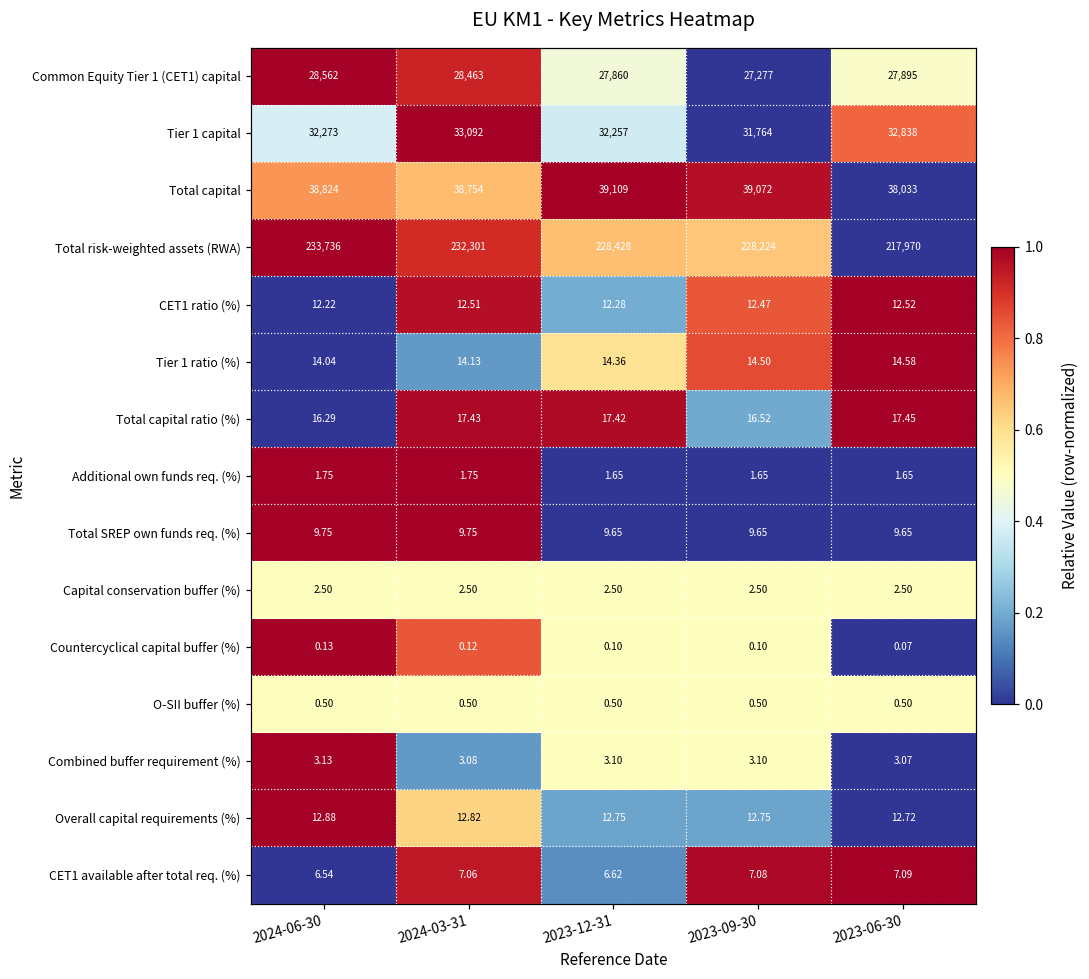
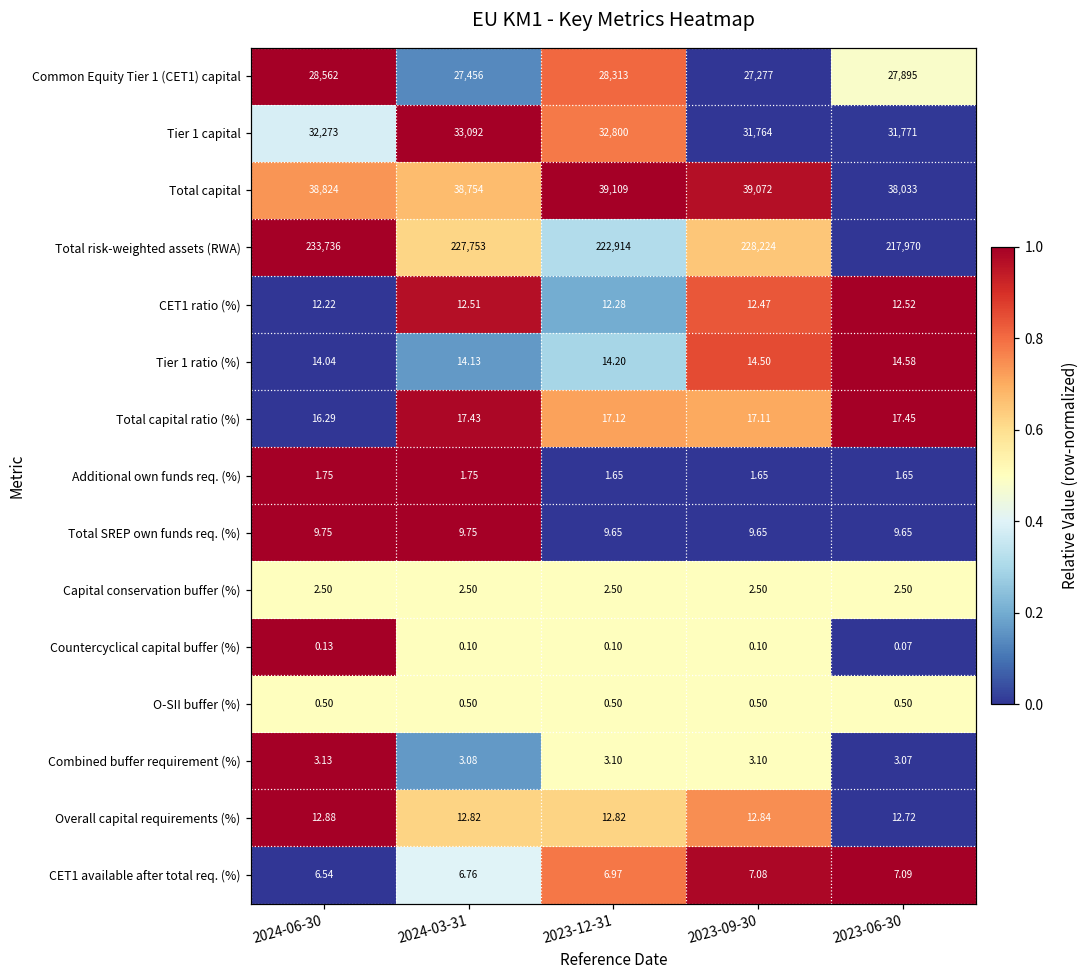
  {
    "Common Equity Tier 1 (CET1) capital": {
      "2024-06-30": "28,562",
-     "2024-03-31": "28,463",
-     "2023-12-31": "27,860",
+     "2024-03-31": "27,456",
+     "2023-12-31": "28,313",
      "2023-09-30": "27,277",
      "2023-06-30": "27,895"
    },
    "Tier 1 capital": {
      "2024-06-30": "32,273",
      "2024-03-31": "33,092",
-     "2023-12-31": "32,257",
+     "2023-12-31": "32,800",
      "2023-09-30": "31,764",
-     "2023-06-30": "32,838"
+     "2023-06-30": "31,771"
    },
    "Total capital": {
      "2024-06-30": "38,824",
      "2024-03-31": "38,754",
      "2023-12-31": "39,109",
      "2023-09-30": "39,072",
      "2023-06-30": "38,033"
    },
    "Total risk-weighted assets (RWA)": {
      "2024-06-30": "233,736",
-     "2024-03-31": "232,301",
-     "2023-12-31": "228,428",
+     "2024-03-31": "227,753",
+     "2023-12-31": "222,914",
      "2023-09-30": "228,224",
      "2023-06-30": "217,970"
    },
    "CET1 ratio (%)": {
      "2024-06-30": "12.22",
      "2024-03-31": "12.51",
      "2023-12-31": "12.28",
      "2023-09-30": "12.47",
      "2023-06-30": "12.52"
    },
    "Tier 1 ratio (%)": {
      "2024-06-30": "14.04",
      "2024-03-31": "14.13",
-     "2023-12-31": "14.36",
+     "2023-12-31": "14.20",
      "2023-09-30": "14.50",
      "2023-06-30": "14.58"
    },
    "Total capital ratio (%)": {
      "2024-06-30": "16.29",
      "2024-03-31": "17.43",
-     "2023-12-31": "17.42",
-     "2023-09-30": "16.52",
+     "2023-12-31": "17.12",
+     "2023-09-30": "17.11",
      "2023-06-30": "17.45"
    },
    "Additional own funds req. (%)": {
      "2024-06-30": "1.75",
      "2024-03-31": "1.75",
      "2023-12-31": "1.65",
      "2023-09-30": "1.65",
      "2023-06-30": "1.65"
    },
    "Total SREP own funds req. (%)": {
      "2024-06-30": "9.75",
      "2024-03-31": "9.75",
      "2023-12-31": "9.65",
      "2023-09-30": "9.65",
      "2023-06-30": "9.65"
    },
    "Capital conservation buffer (%)": {
      "2024-06-30": "2.50",
      "2024-03-31": "2.50",
      "2023-12-31": "2.50",
      "2023-09-30": "2.50",
      "2023-06-30": "2.50"
    },
    "Countercyclical capital buffer (%)": {
      "2024-06-30": "0.13",
-     "2024-03-31": "0.12",
+     "2024-03-31": "0.10",
      "2023-12-31": "0.10",
      "2023-09-30": "0.10",
      "2023-06-30": "0.07"
    },
    "O-SII buffer (%)": {
      "2024-06-30": "0.50",
      "2024-03-31": "0.50",
      "2023-12-31": "0.50",
      "2023-09-30": "0.50",
      "2023-06-30": "0.50"
    },
    "Combined buffer requirement (%)": {
      "2024-06-30": "3.13",
      "2024-03-31": "3.08",
      "2023-12-31": "3.10",
      "2023-09-30": "3.10",
      "2023-06-30": "3.07"
    },
    "Overall capital requirements (%)": {
      "2024-06-30": "12.88",
      "2024-03-31": "12.82",
-     "2023-12-31": "12.75",
-     "2023-09-30": "12.75",
+     "2023-12-31": "12.82",
+     "2023-09-30": "12.84",
      "2023-06-30": "12.72"
    },
    "CET1 available after total req. (%)": {
      "2024-06-30": "6.54",
-     "2024-03-31": "7.06",
-     "2023-12-31": "6.62",
+     "2024-03-31": "6.76",
+     "2023-12-31": "6.97",
      "2023-09-30": "7.08",
      "2023-06-30": "7.09"
    }
  }
